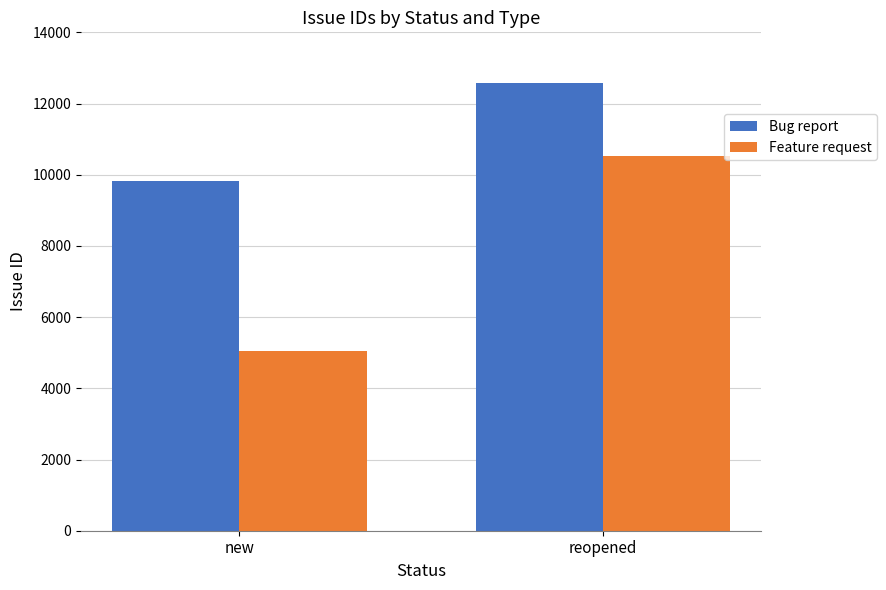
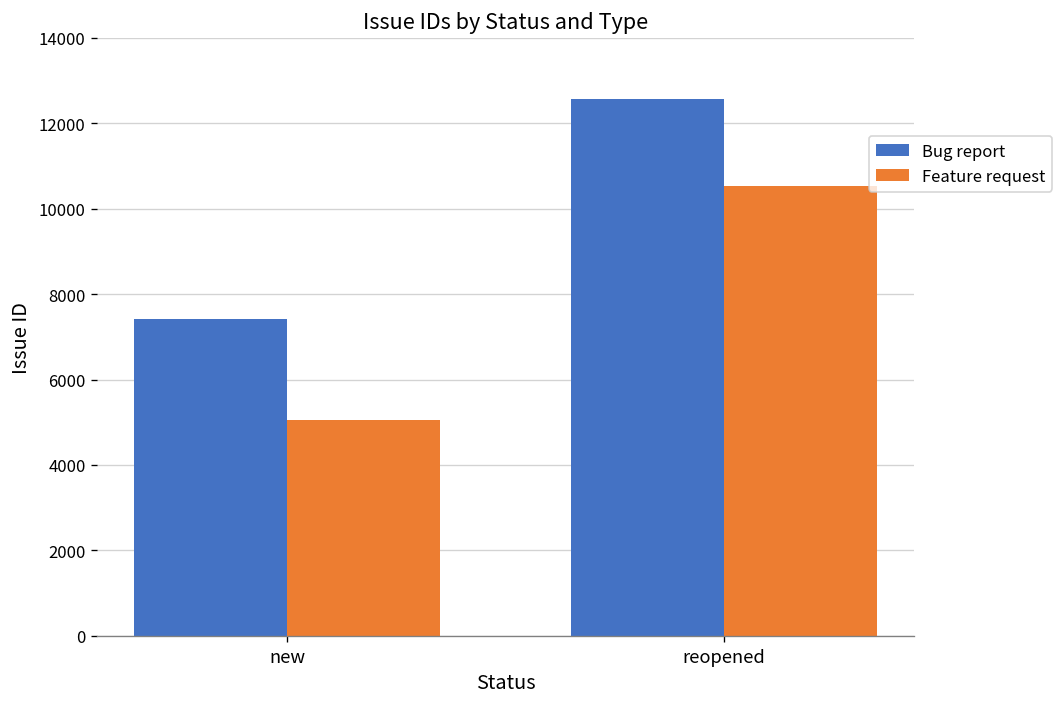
  {
    "Bug report": {
-     "new": 9800,
+     "new": 7400,
      "reopened": 12600
    },
    "Feature request": {
      "new": 5100,
      "reopened": 10500
    }
  }
